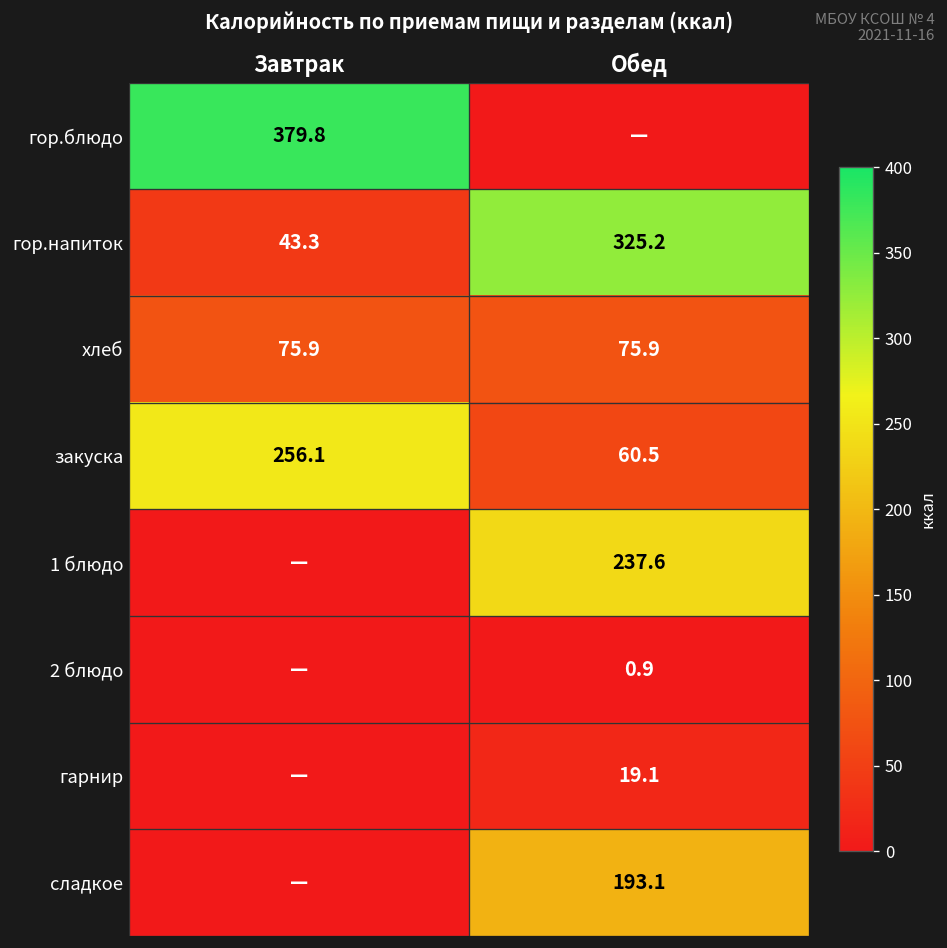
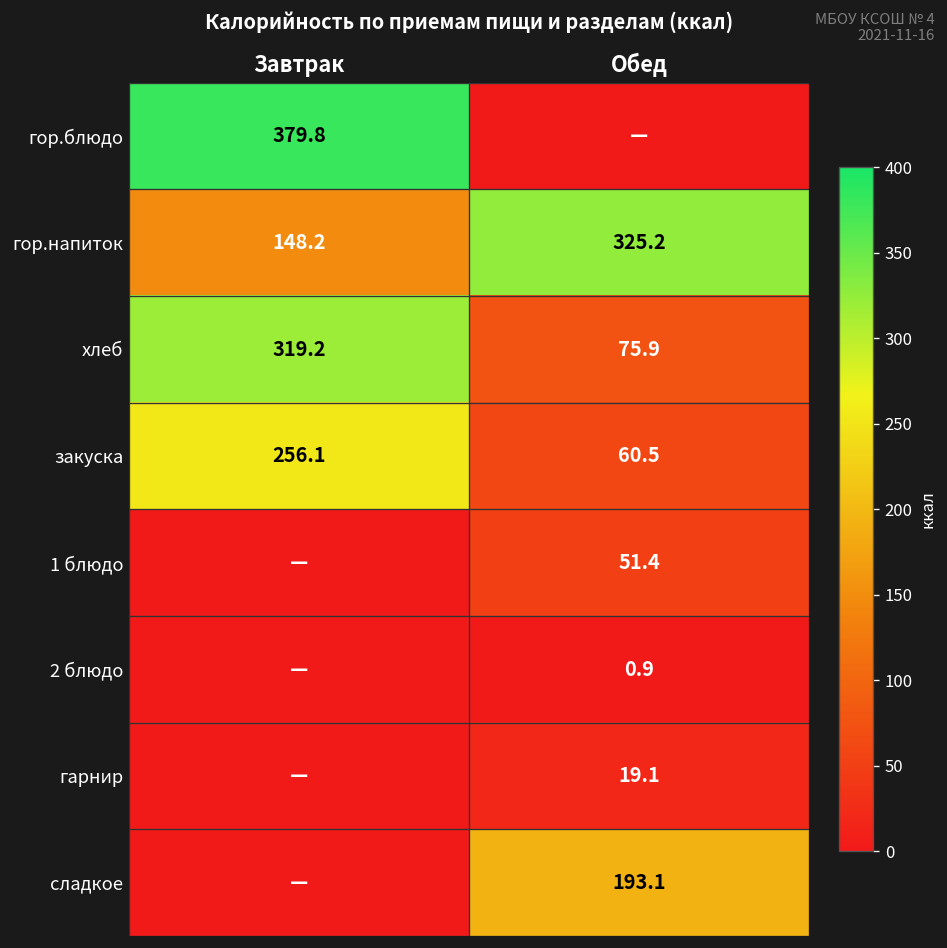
  {
    "гор.блюдо": {
      "Завтрак": 379.8
    },
    "гор.напиток": {
-     "Завтрак": 43.3,
+     "Завтрак": 148.2,
      "Обед": 325.2
    },
    "хлеб": {
-     "Завтрак": 75.9,
+     "Завтрак": 319.2,
      "Обед": 75.9
    },
    "закуска": {
      "Завтрак": 256.1,
      "Обед": 60.5
    },
    "1 блюдо": {
-     "Обед": 237.6
+     "Обед": 51.4
    },
    "2 блюдо": {
      "Обед": 0.9
    },
    "гарнир": {
      "Обед": 19.1
    },
    "сладкое": {
      "Обед": 193.1
    }
  }
